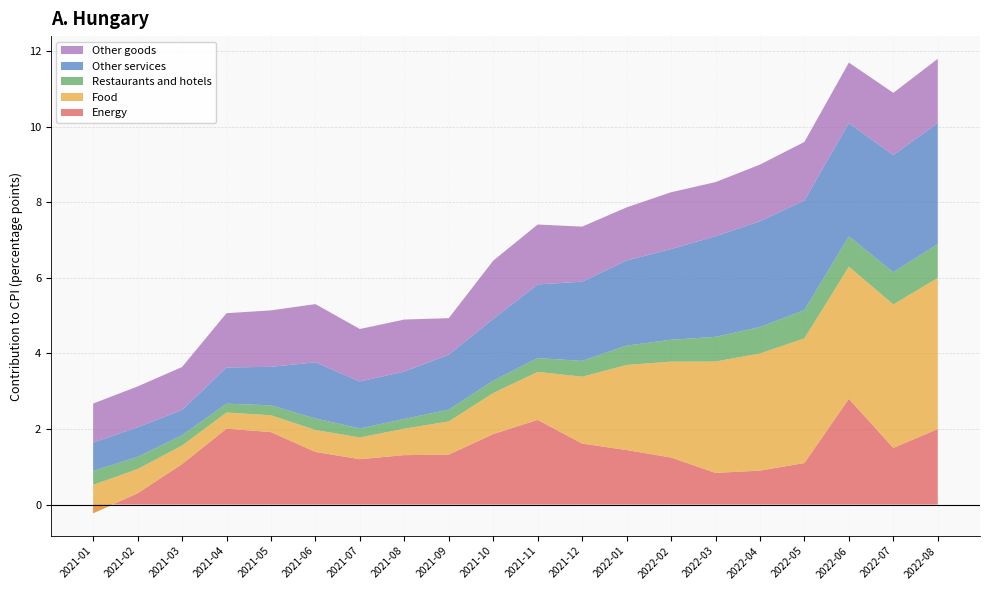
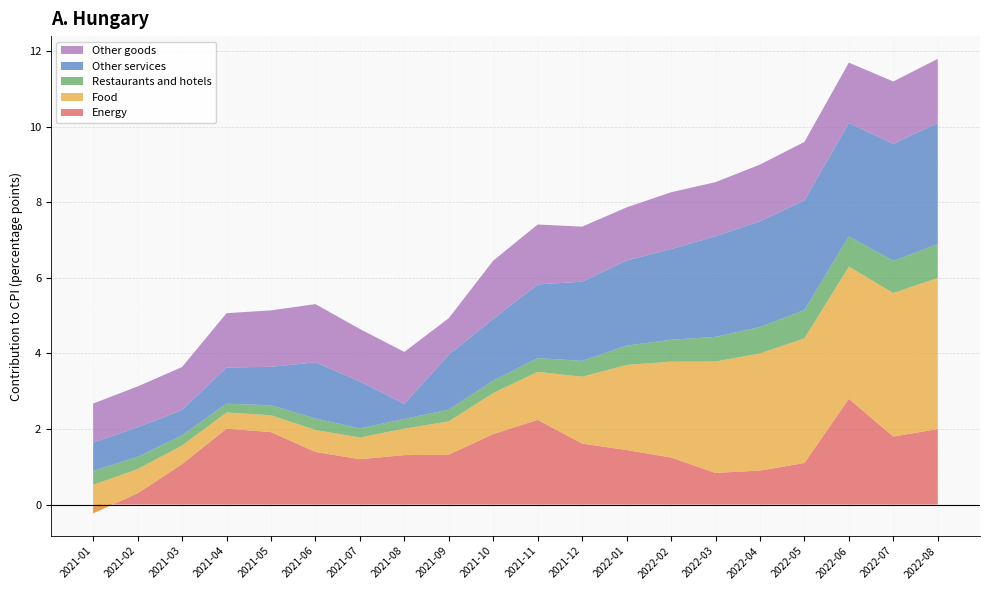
  {
    "Energy": {
      "2021-02": 0.3,
      "2021-03": 1.1,
      "2021-04": 2.0,
      "2021-05": 1.9,
      "2021-06": 1.4,
      "2021-07": 1.2,
      "2021-08": 1.3,
      "2021-09": 1.3,
      "2021-10": 1.9,
      "2021-11": 2.2,
      "2021-12": 1.6,
      "2022-01": 1.4,
      "2022-02": 1.2,
      "2022-03": 0.8,
      "2022-04": 0.9,
      "2022-05": 1.1,
      "2022-06": 2.8,
-     "2022-07": 1.5,
+     "2022-07": 1.8,
      "2022-08": 2.0
    },
    "Food": {
      "2021-02": 0.6,
      "2021-03": 0.5,
      "2021-04": 0.4,
      "2021-05": 0.4,
      "2021-06": 0.6,
      "2021-07": 0.6,
      "2021-08": 0.7,
      "2021-09": 0.9,
      "2021-10": 1.1,
      "2021-11": 1.3,
      "2021-12": 1.8,
      "2022-01": 2.3,
      "2022-02": 2.5,
      "2022-03": 2.9,
      "2022-04": 3.1,
      "2022-05": 3.3,
      "2022-06": 3.5,
      "2022-07": 3.8,
      "2022-08": 4.0
    },
    "Restaurants and hotels": {
      "2021-01": 0.4,
      "2021-02": 0.3,
      "2021-03": 0.3,
      "2021-04": 0.2,
      "2021-05": 0.3,
      "2021-06": 0.3,
      "2021-07": 0.2,
      "2021-08": 0.3,
      "2021-09": 0.3,
      "2021-10": 0.3,
      "2021-11": 0.4,
      "2021-12": 0.4,
      "2022-01": 0.5,
      "2022-02": 0.6,
      "2022-03": 0.7,
      "2022-04": 0.7,
      "2022-05": 0.8,
      "2022-06": 0.8,
      "2022-07": 0.8,
      "2022-08": 0.9
    },
    "Other services": {
      "2021-01": 0.8,
      "2021-02": 0.8,
      "2021-03": 0.7,
      "2021-04": 1.0,
      "2021-05": 1.0,
      "2021-06": 1.5,
      "2021-07": 1.2,
-     "2021-08": 1.3,
+     "2021-08": 0.4,
      "2021-09": 1.5,
      "2021-10": 1.6,
      "2021-11": 1.9,
      "2021-12": 2.1,
      "2022-01": 2.3,
      "2022-02": 2.4,
      "2022-03": 2.7,
      "2022-04": 2.8,
      "2022-05": 2.9,
      "2022-06": 3.0,
      "2022-07": 3.1,
      "2022-08": 3.2
    },
    "Other goods": {
      "2021-01": 1.0,
      "2021-02": 1.1,
      "2021-03": 1.1,
      "2021-04": 1.4,
      "2021-05": 1.5,
      "2021-06": 1.5,
      "2021-07": 1.4,
      "2021-08": 1.4,
      "2021-09": 1.0,
      "2021-10": 1.5,
      "2021-11": 1.6,
      "2021-12": 1.5,
      "2022-01": 1.4,
      "2022-02": 1.5,
      "2022-03": 1.4,
      "2022-04": 1.5,
      "2022-05": 1.6,
      "2022-06": 1.6,
      "2022-07": 1.7,
      "2022-08": 1.7
    }
  }
